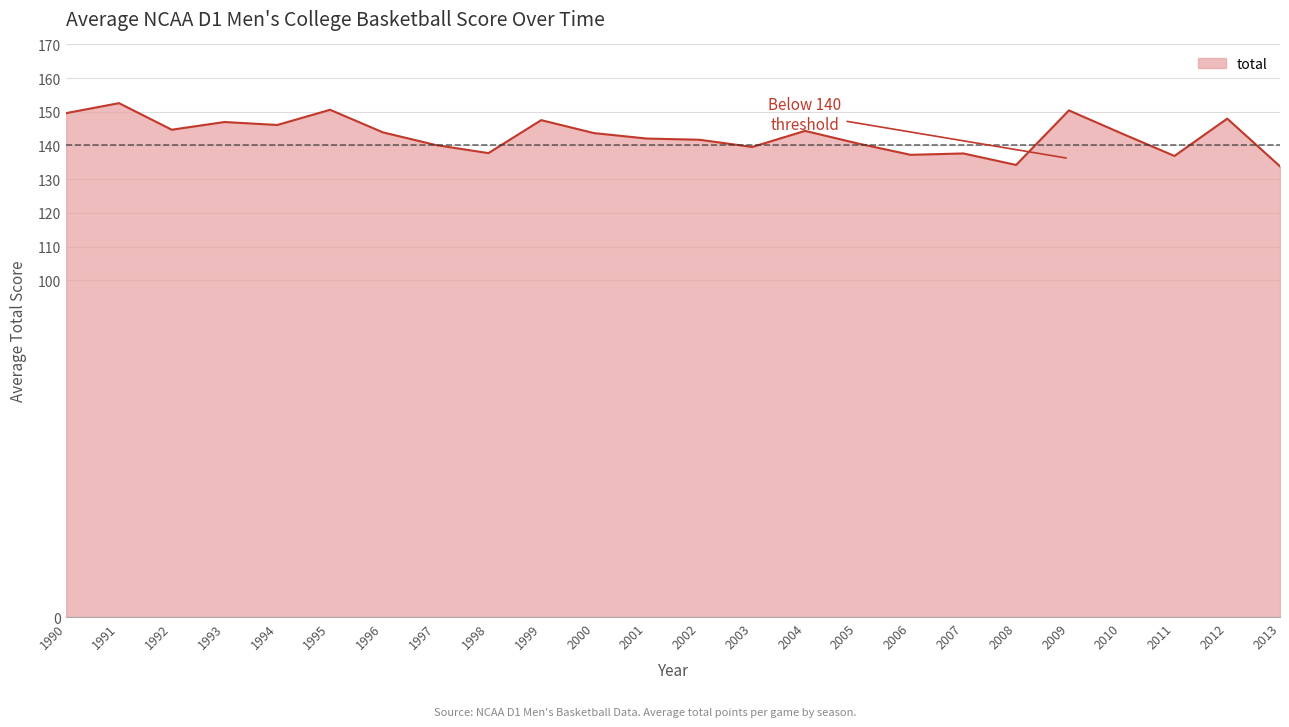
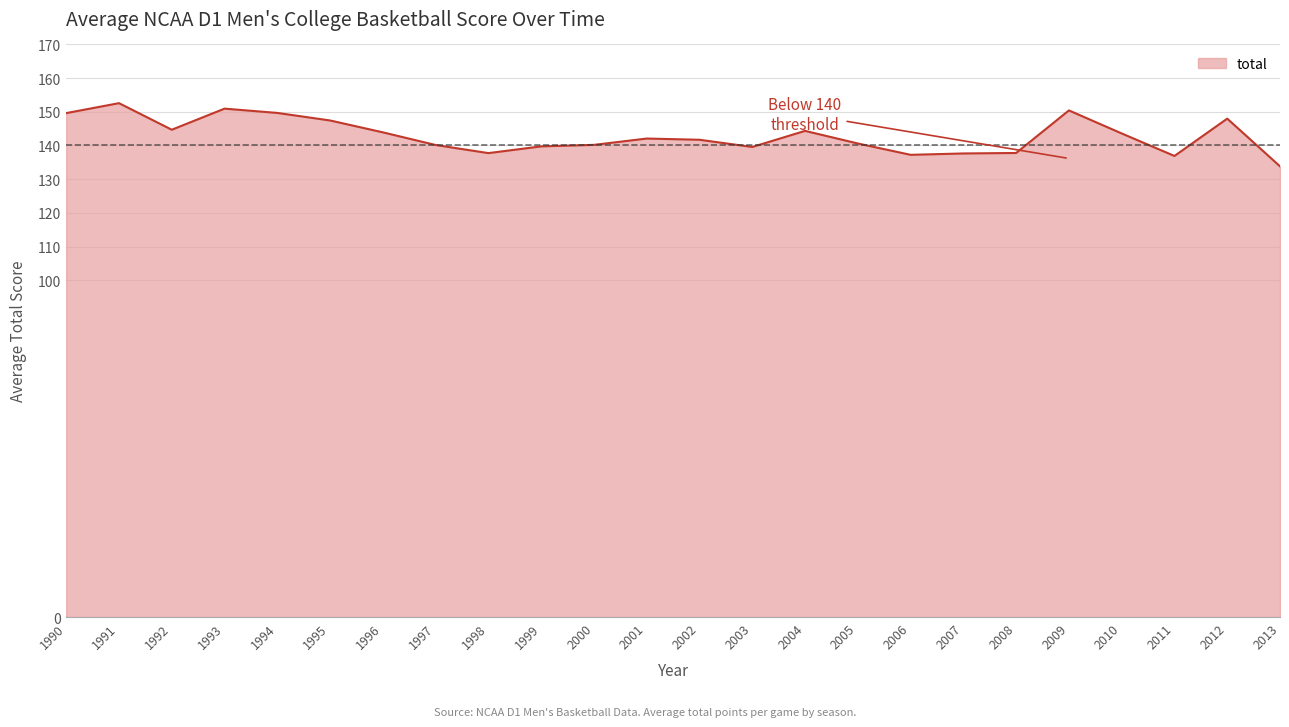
  {
    "1990": 150,
    "1991": 153,
    "1992": 145,
-   "1993": 147,
-   "1994": 146,
-   "1995": 151,
+   "1993": 151,
+   "1994": 150,
+   "1995": 147,
    "1996": 144,
    "1997": 140,
    "1998": 138,
-   "1999": 148,
-   "2000": 144,
+   "1999": 140,
+   "2000": 140,
    "2001": 142,
    "2002": 142,
    "2003": 140,
-   "2008": 134,
+   "2008": 138,
    "2009": 150,
    "2010": 144,
    "2011": 137,
    "2012": 148,
    "2013": 134
  }
